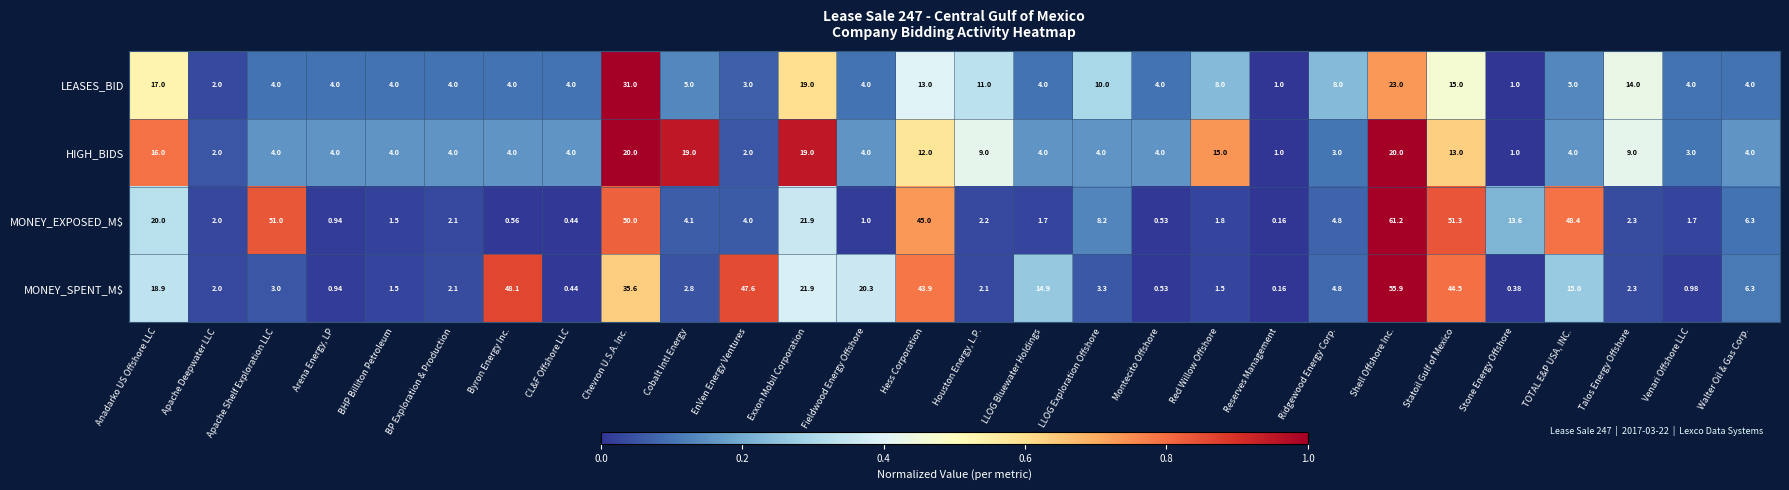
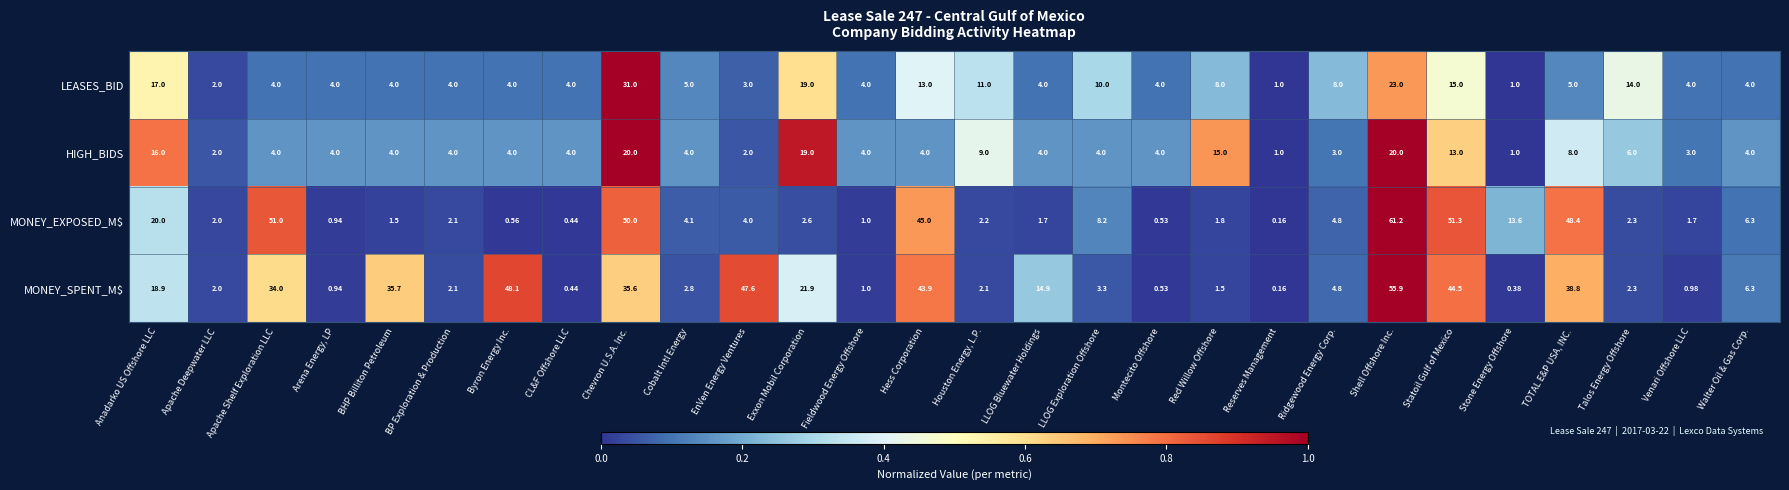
  {
    "LEASES_BID": {
      "Anadarko US Offshore LLC": 17.0,
      "Apache Deepwater LLC": 2.0,
      "Apache Shelf Exploration LLC": 4.0,
      "Arena Energy, LP": 4.0,
      "BHP Billiton Petroleum": 4.0,
      "BP Exploration & Production": 4.0,
      "Byron Energy Inc.": 4.0,
      "CL&F Offshore LLC": 4.0,
      "Chevron U.S.A. Inc.": 31.0,
      "Cobalt Intl Energy": 5.0,
      "EnVen Energy Ventures": 3.0,
      "Exxon Mobil Corporation": 19.0,
      "Fieldwood Energy Offshore": 4.0,
      "Hess Corporation": 13.0,
      "Houston Energy, L.P.": 11.0,
      "LLOG Bluewater Holdings": 4.0,
      "LLOG Exploration Offshore": 10.0,
      "Montecito Offshore": 4.0,
      "Red Willow Offshore": 8.0,
      "Reserves Management": 1.0,
      "Ridgewood Energy Corp.": 8.0,
      "Shell Offshore Inc.": 23.0,
      "Statoil Gulf of Mexico": 15.0,
      "Stone Energy Offshore": 1.0,
      "TOTAL E&P USA, INC.": 5.0,
      "Talos Energy Offshore": 14.0,
      "Venari Offshore LLC": 4.0,
      "Walter Oil & Gas Corp.": 4.0
    },
    "HIGH_BIDS": {
      "Anadarko US Offshore LLC": 16.0,
      "Apache Deepwater LLC": 2.0,
      "Apache Shelf Exploration LLC": 4.0,
      "Arena Energy, LP": 4.0,
      "BHP Billiton Petroleum": 4.0,
      "BP Exploration & Production": 4.0,
      "Byron Energy Inc.": 4.0,
      "CL&F Offshore LLC": 4.0,
      "Chevron U.S.A. Inc.": 20.0,
-     "Cobalt Intl Energy": 19.0,
+     "Cobalt Intl Energy": 4.0,
      "EnVen Energy Ventures": 2.0,
      "Exxon Mobil Corporation": 19.0,
      "Fieldwood Energy Offshore": 4.0,
-     "Hess Corporation": 12.0,
+     "Hess Corporation": 4.0,
      "Houston Energy, L.P.": 9.0,
      "LLOG Bluewater Holdings": 4.0,
      "LLOG Exploration Offshore": 4.0,
      "Montecito Offshore": 4.0,
      "Red Willow Offshore": 15.0,
      "Reserves Management": 1.0,
      "Ridgewood Energy Corp.": 3.0,
      "Shell Offshore Inc.": 20.0,
      "Statoil Gulf of Mexico": 13.0,
      "Stone Energy Offshore": 1.0,
-     "TOTAL E&P USA, INC.": 4.0,
-     "Talos Energy Offshore": 9.0,
+     "TOTAL E&P USA, INC.": 8.0,
+     "Talos Energy Offshore": 6.0,
      "Venari Offshore LLC": 3.0,
      "Walter Oil & Gas Corp.": 4.0
    },
    "MONEY_EXPOSED_M$": {
      "Anadarko US Offshore LLC": 20.0,
      "Apache Deepwater LLC": 2.0,
      "Apache Shelf Exploration LLC": 51.0,
      "Arena Energy, LP": 0.94,
      "BHP Billiton Petroleum": 1.5,
      "BP Exploration & Production": 2.1,
      "Byron Energy Inc.": 0.56,
      "CL&F Offshore LLC": 0.44,
      "Chevron U.S.A. Inc.": 50.0,
      "Cobalt Intl Energy": 4.1,
      "EnVen Energy Ventures": 4.0,
-     "Exxon Mobil Corporation": 21.9,
+     "Exxon Mobil Corporation": 2.6,
      "Fieldwood Energy Offshore": 1.0,
      "Hess Corporation": 45.0,
      "Houston Energy, L.P.": 2.2,
      "LLOG Bluewater Holdings": 1.7,
      "LLOG Exploration Offshore": 8.2,
      "Montecito Offshore": 0.53,
      "Red Willow Offshore": 1.8,
      "Reserves Management": 0.16,
      "Ridgewood Energy Corp.": 4.8,
      "Shell Offshore Inc.": 61.2,
      "Statoil Gulf of Mexico": 51.3,
      "Stone Energy Offshore": 13.6,
      "TOTAL E&P USA, INC.": 48.4,
      "Talos Energy Offshore": 2.3,
      "Venari Offshore LLC": 1.7,
      "Walter Oil & Gas Corp.": 6.3
    },
    "MONEY_SPENT_M$": {
      "Anadarko US Offshore LLC": 18.9,
      "Apache Deepwater LLC": 2.0,
-     "Apache Shelf Exploration LLC": 3.0,
+     "Apache Shelf Exploration LLC": 34.0,
      "Arena Energy, LP": 0.94,
-     "BHP Billiton Petroleum": 1.5,
+     "BHP Billiton Petroleum": 35.7,
      "BP Exploration & Production": 2.1,
      "Byron Energy Inc.": 48.1,
      "CL&F Offshore LLC": 0.44,
      "Chevron U.S.A. Inc.": 35.6,
      "Cobalt Intl Energy": 2.8,
      "EnVen Energy Ventures": 47.6,
      "Exxon Mobil Corporation": 21.9,
-     "Fieldwood Energy Offshore": 20.3,
+     "Fieldwood Energy Offshore": 1.0,
      "Hess Corporation": 43.9,
      "Houston Energy, L.P.": 2.1,
      "LLOG Bluewater Holdings": 14.9,
      "LLOG Exploration Offshore": 3.3,
      "Montecito Offshore": 0.53,
      "Red Willow Offshore": 1.5,
      "Reserves Management": 0.16,
      "Ridgewood Energy Corp.": 4.8,
      "Shell Offshore Inc.": 55.9,
      "Statoil Gulf of Mexico": 44.5,
      "Stone Energy Offshore": 0.38,
-     "TOTAL E&P USA, INC.": 15.0,
+     "TOTAL E&P USA, INC.": 38.8,
      "Talos Energy Offshore": 2.3,
      "Venari Offshore LLC": 0.98,
      "Walter Oil & Gas Corp.": 6.3
    }
  }
